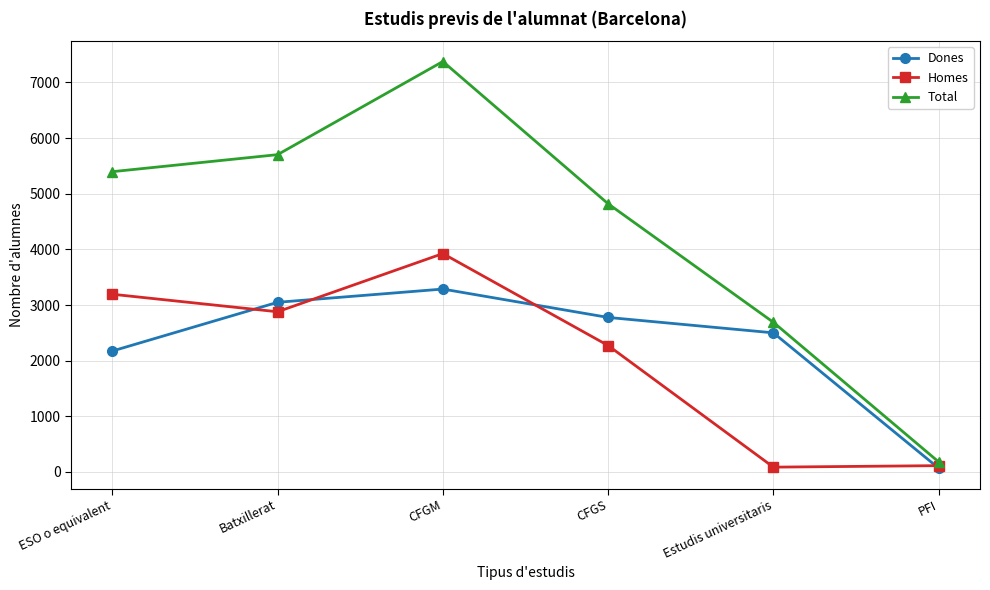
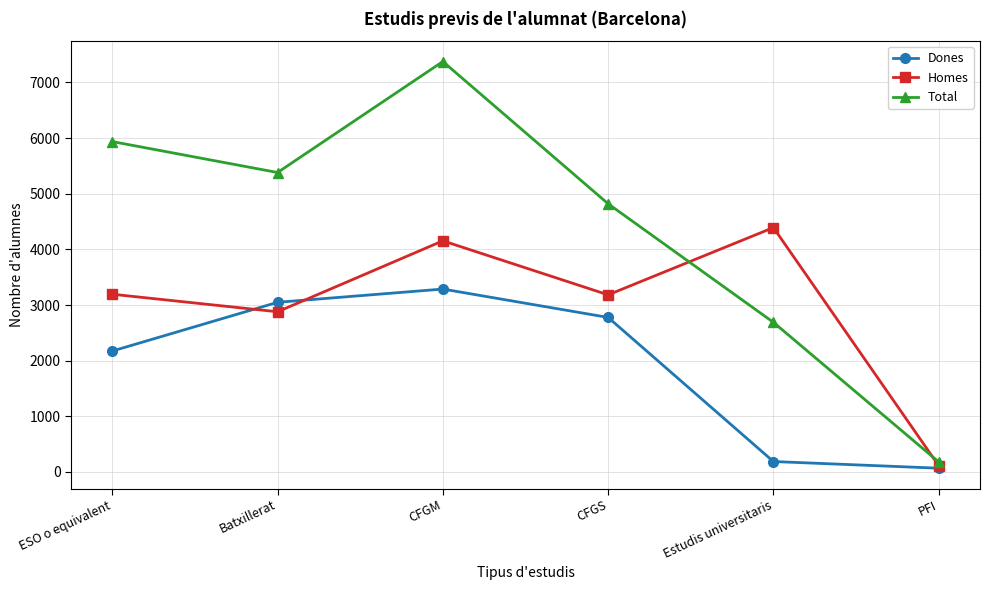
  {
    "Dones": {
      "ESO o equivalent": 2200,
      "Batxillerat": 3000,
      "CFGM": 3300,
      "CFGS": 2800,
-     "Estudis universitaris": 2500,
+     "Estudis universitaris": 200,
      "PFI": 100
    },
    "Homes": {
      "ESO o equivalent": 3200,
      "Batxillerat": 2900,
-     "CFGM": 3900,
-     "CFGS": 2300,
-     "Estudis universitaris": 100,
+     "CFGM": 4200,
+     "CFGS": 3200,
+     "Estudis universitaris": 4400,
      "PFI": 100
    },
    "Total": {
-     "ESO o equivalent": 5400,
-     "Batxillerat": 5700,
+     "ESO o equivalent": 5900,
+     "Batxillerat": 5400,
      "CFGM": 7400,
      "CFGS": 4800,
      "Estudis universitaris": 2700,
      "PFI": 200
    }
  }
